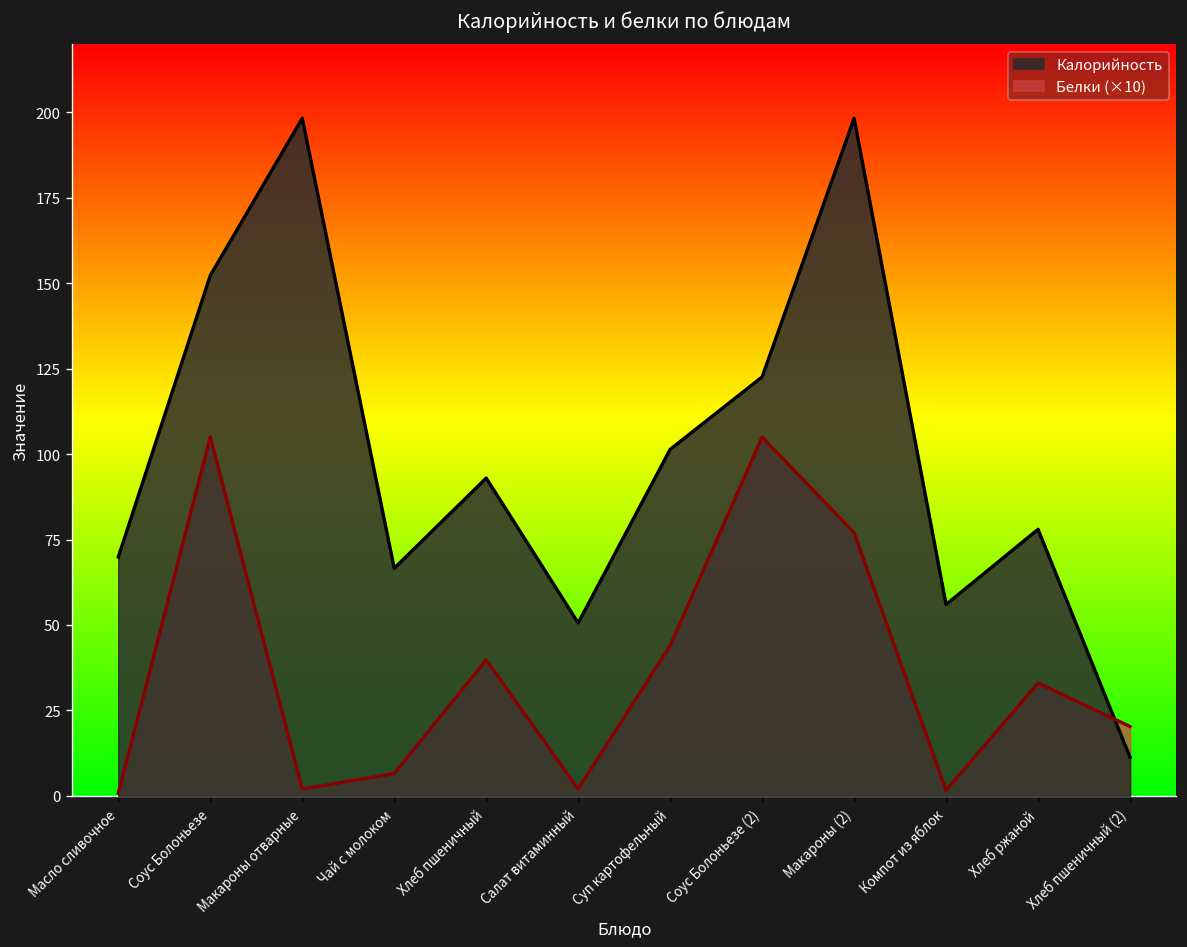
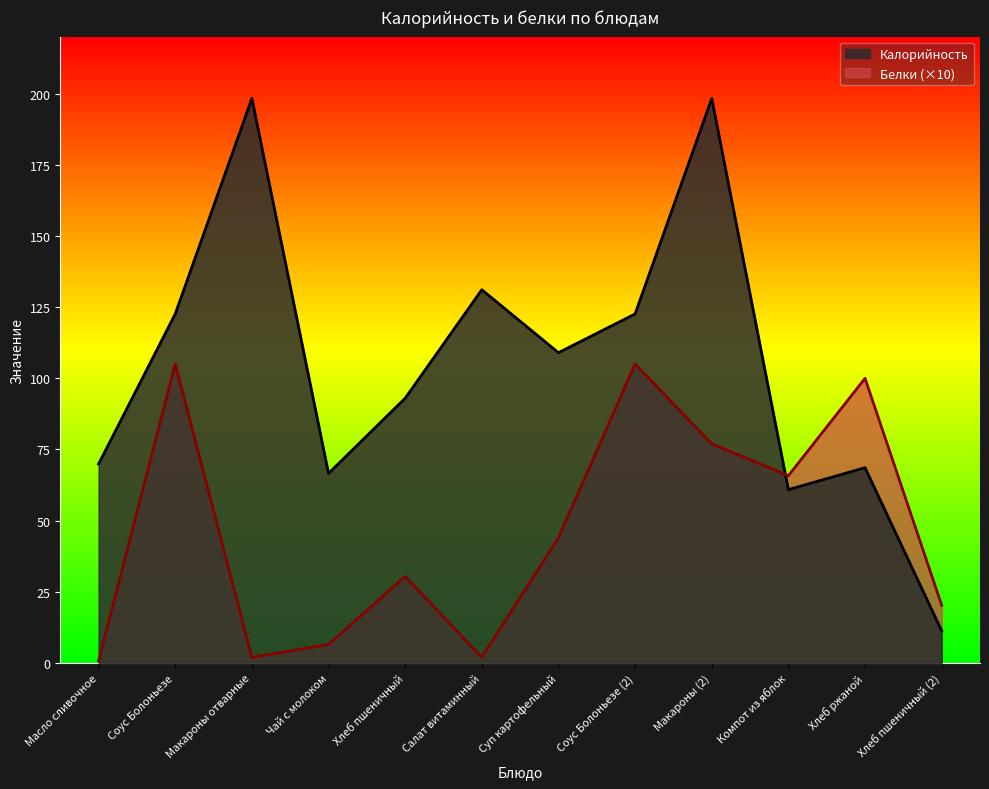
  {
    "Калорийность": {
      "Масло сливочное": 70,
-     "Соус Болоньезе": 152,
+     "Соус Болоньезе": 123,
      "Макароны отварные": 198,
      "Чай с молоком": 67,
      "Хлеб пшеничный": 93,
-     "Салат витаминный": 51,
-     "Суп картофельный": 101,
+     "Салат витаминный": 131,
+     "Суп картофельный": 109,
      "Соус Болоньезе (2)": 123,
      "Макароны (2)": 198,
-     "Компот из яблок": 56,
-     "Хлеб ржаной": 78,
+     "Компот из яблок": 61,
+     "Хлеб ржаной": 69,
      "Хлеб пшеничный (2)": 11
    },
    "Белки (×10)": {
      "Масло сливочное": 1,
      "Соус Болоньезе": 105,
      "Макароны отварные": 2,
      "Чай с молоком": 7,
-     "Хлеб пшеничный": 40,
+     "Хлеб пшеничный": 30,
      "Салат витаминный": 2,
      "Суп картофельный": 44,
      "Соус Болоньезе (2)": 105,
      "Макароны (2)": 77,
-     "Компот из яблок": 2,
-     "Хлеб ржаной": 33,
+     "Компот из яблок": 66,
+     "Хлеб ржаной": 100,
      "Хлеб пшеничный (2)": 20
    }
  }
